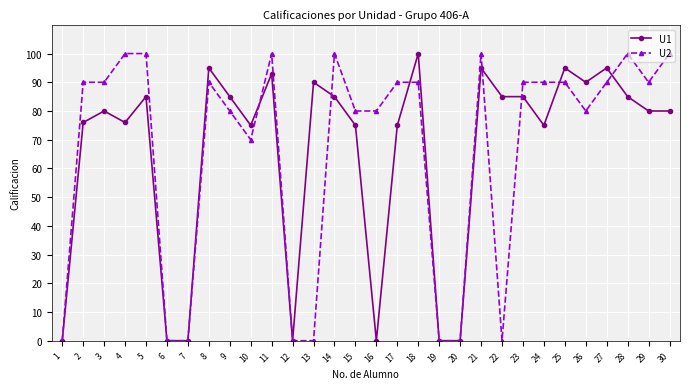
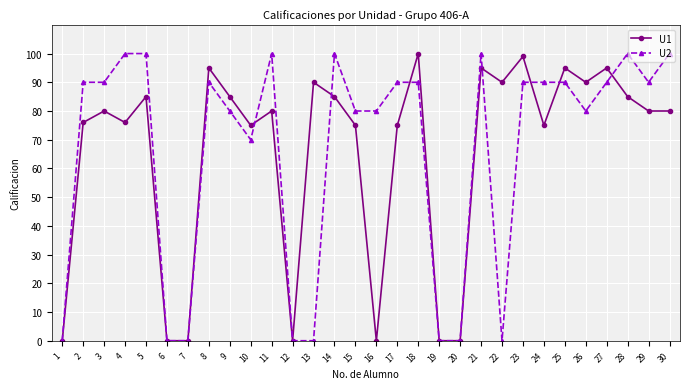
  {
    "U1": {
      "2": 76,
      "3": 80,
      "4": 76,
      "5": 85,
      "8": 95,
      "9": 85,
      "10": 75,
-     "11": 93,
+     "11": 80,
      "13": 90,
      "14": 85,
      "15": 75,
      "16": 0,
      "17": 75,
      "18": 100,
      "21": 95,
-     "22": 85,
-     "23": 85,
+     "22": 90,
+     "23": 99,
      "24": 75,
      "25": 95,
      "26": 90,
      "27": 95,
      "28": 85,
      "29": 80,
      "30": 80
    },
    "U2": {
      "2": 90,
      "3": 90,
      "4": 100,
      "5": 100,
      "8": 90,
      "9": 80,
      "10": 70,
      "11": 100,
      "13": 0,
      "14": 100,
      "15": 80,
      "16": 80,
      "17": 90,
      "18": 90,
      "21": 100,
      "22": 0,
      "23": 90,
      "24": 90,
      "25": 90,
      "26": 80,
      "27": 90,
      "29": 90
    }
  }
